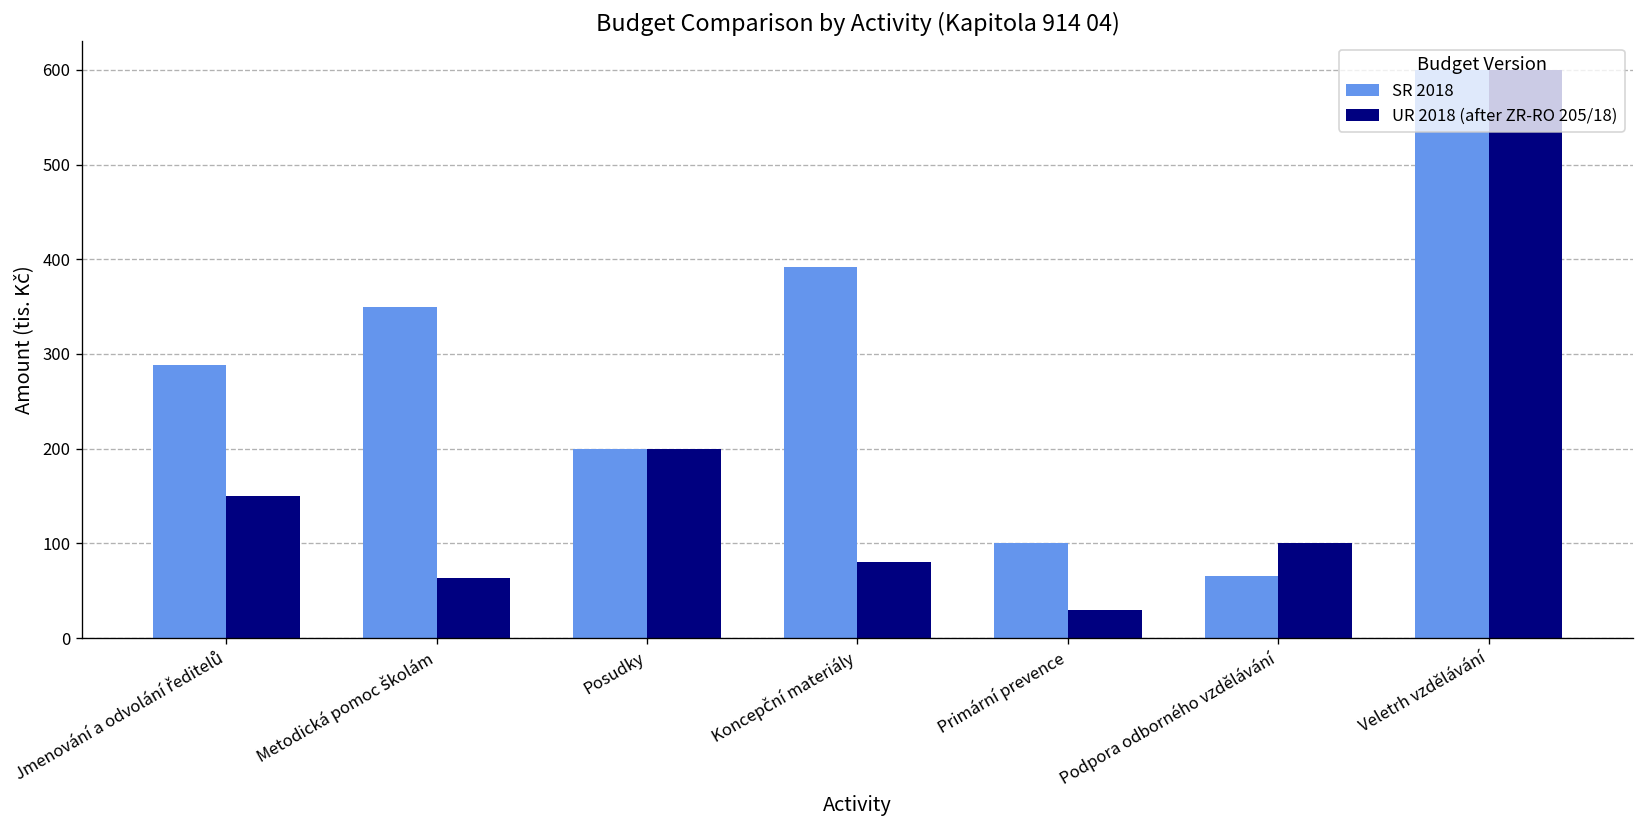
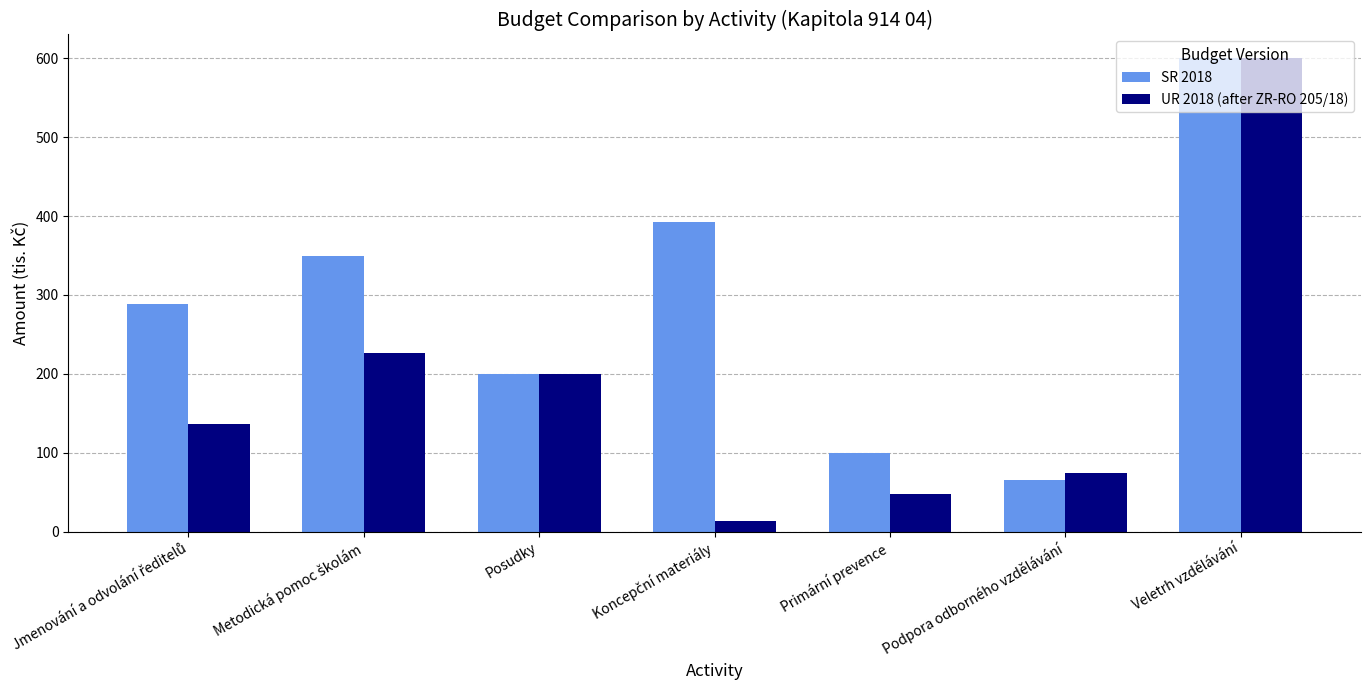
  {
    "SR 2018": {
      "Jmenování a odvolání ředitelů": 290,
      "Metodická pomoc školám": 350,
      "Posudky": 200,
      "Koncepční materiály": 390,
      "Primární prevence": 100,
      "Podpora odborného vzdělávání": 70
    },
    "UR 2018 (after ZR-RO 205/18)": {
-     "Jmenování a odvolání ředitelů": 150,
-     "Metodická pomoc školám": 60,
+     "Jmenování a odvolání ředitelů": 140,
+     "Metodická pomoc školám": 230,
      "Posudky": 200,
-     "Koncepční materiály": 80,
-     "Primární prevence": 30,
-     "Podpora odborného vzdělávání": 100
+     "Koncepční materiály": 10,
+     "Primární prevence": 50,
+     "Podpora odborného vzdělávání": 80
    }
  }
